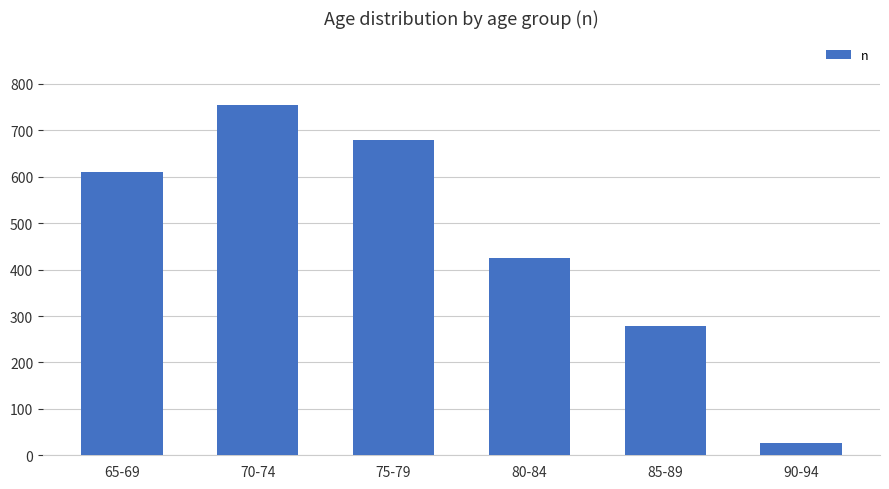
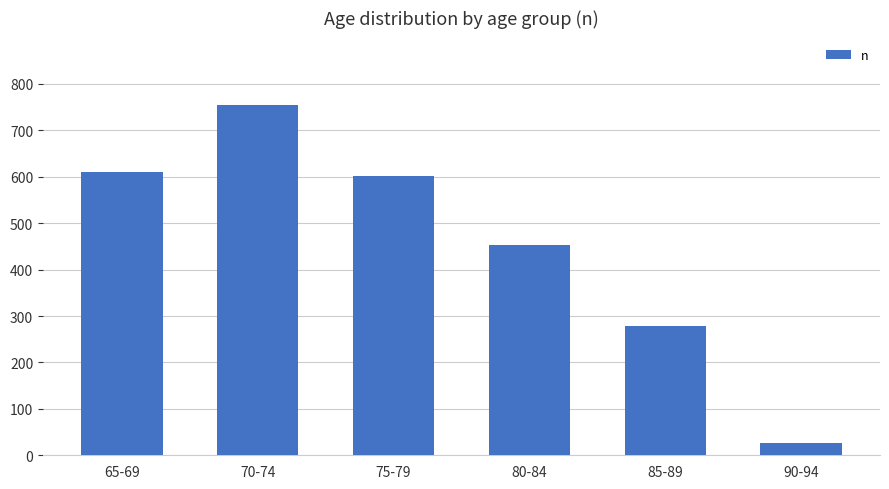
  {
    "65-69": 610,
    "70-74": 760,
-   "75-79": 680,
-   "80-84": 430,
+   "75-79": 600,
+   "80-84": 450,
    "85-89": 280,
    "90-94": 30
  }
